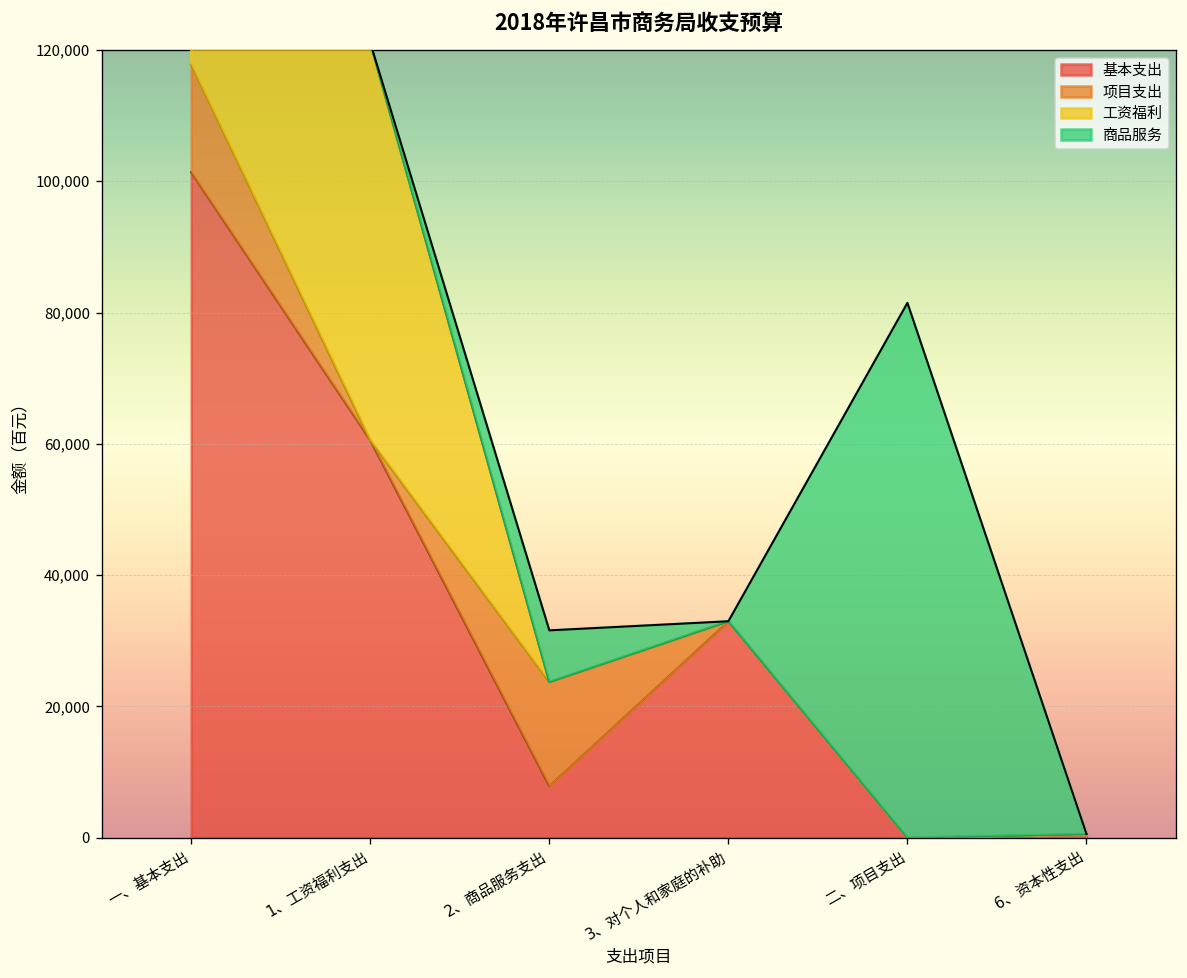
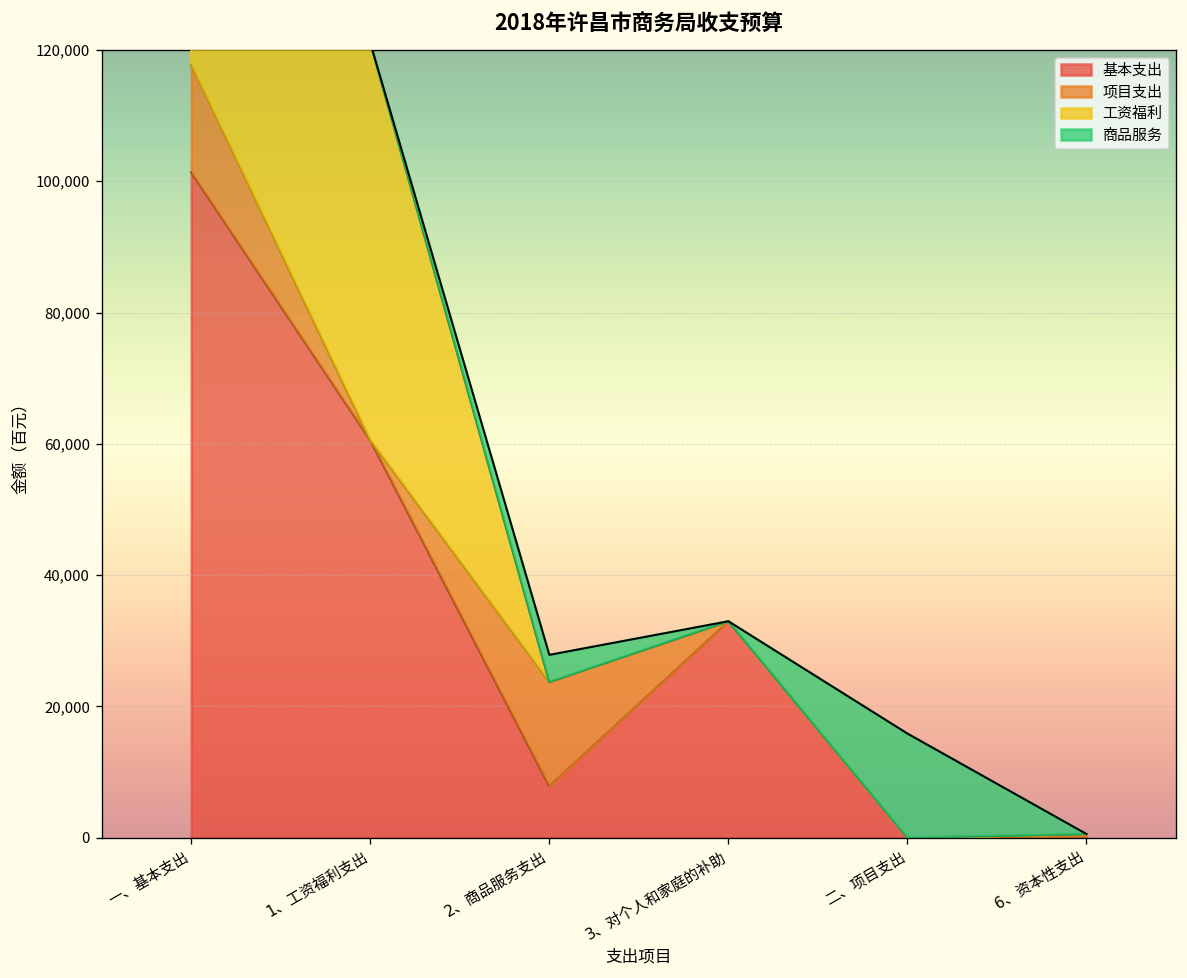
  {
    "商品服务": {
-     "2、商品服务支出": "8,000",
-     "二、项目支出": "81,000"
+     "2、商品服务支出": "4,000",
+     "二、项目支出": "16,000"
    }
  }
